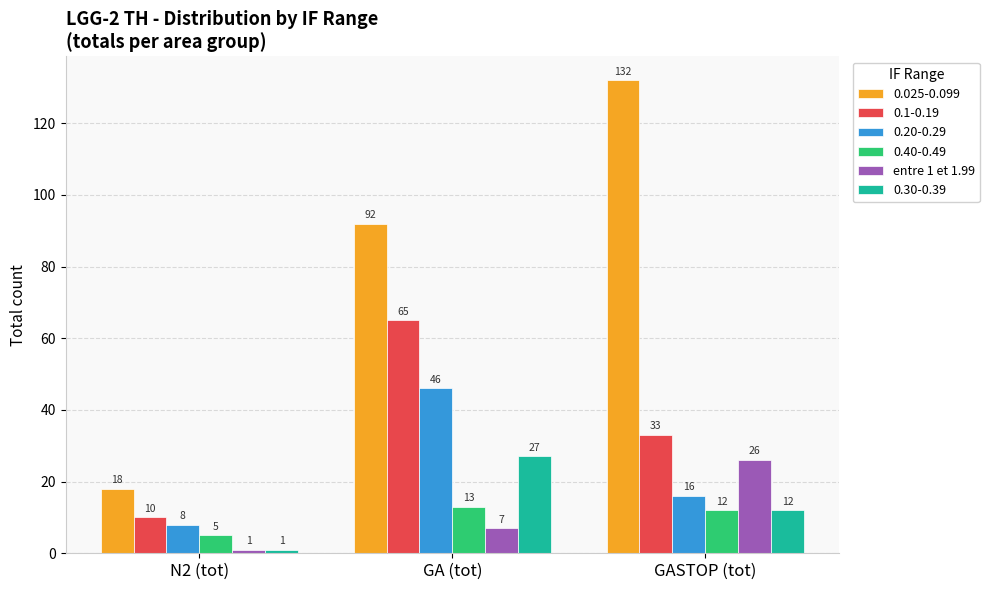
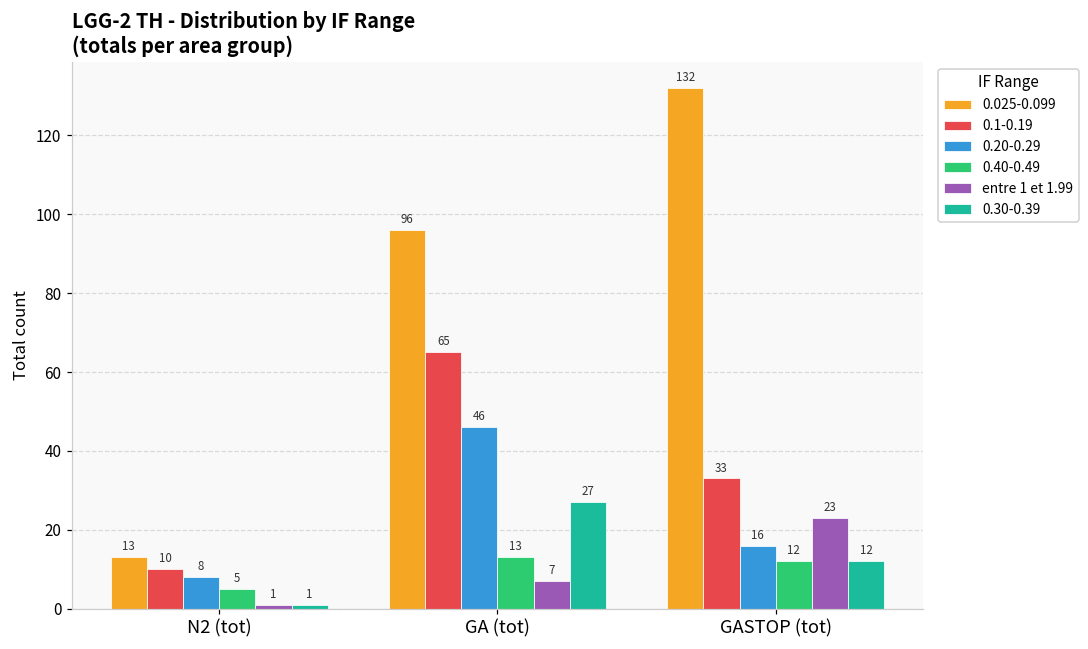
  {
    "0.025-0.099": {
-     "N2 (tot)": 18,
-     "GA (tot)": 92,
+     "N2 (tot)": 13,
+     "GA (tot)": 96,
      "GASTOP (tot)": 132
    },
    "0.1-0.19": {
      "N2 (tot)": 10,
      "GA (tot)": 65,
      "GASTOP (tot)": 33
    },
    "0.20-0.29": {
      "N2 (tot)": 8,
      "GA (tot)": 46,
      "GASTOP (tot)": 16
    },
    "entre 1 et 1.99": {
      "N2 (tot)": 1,
      "GA (tot)": 7,
-     "GASTOP (tot)": 26
+     "GASTOP (tot)": 23
    }
  }
